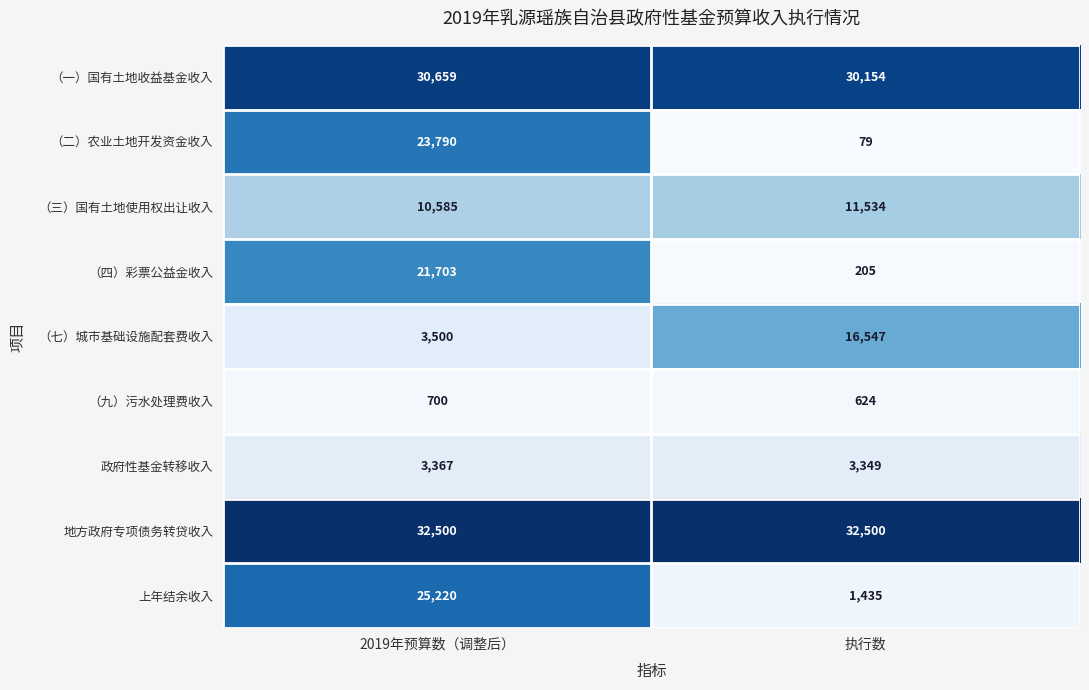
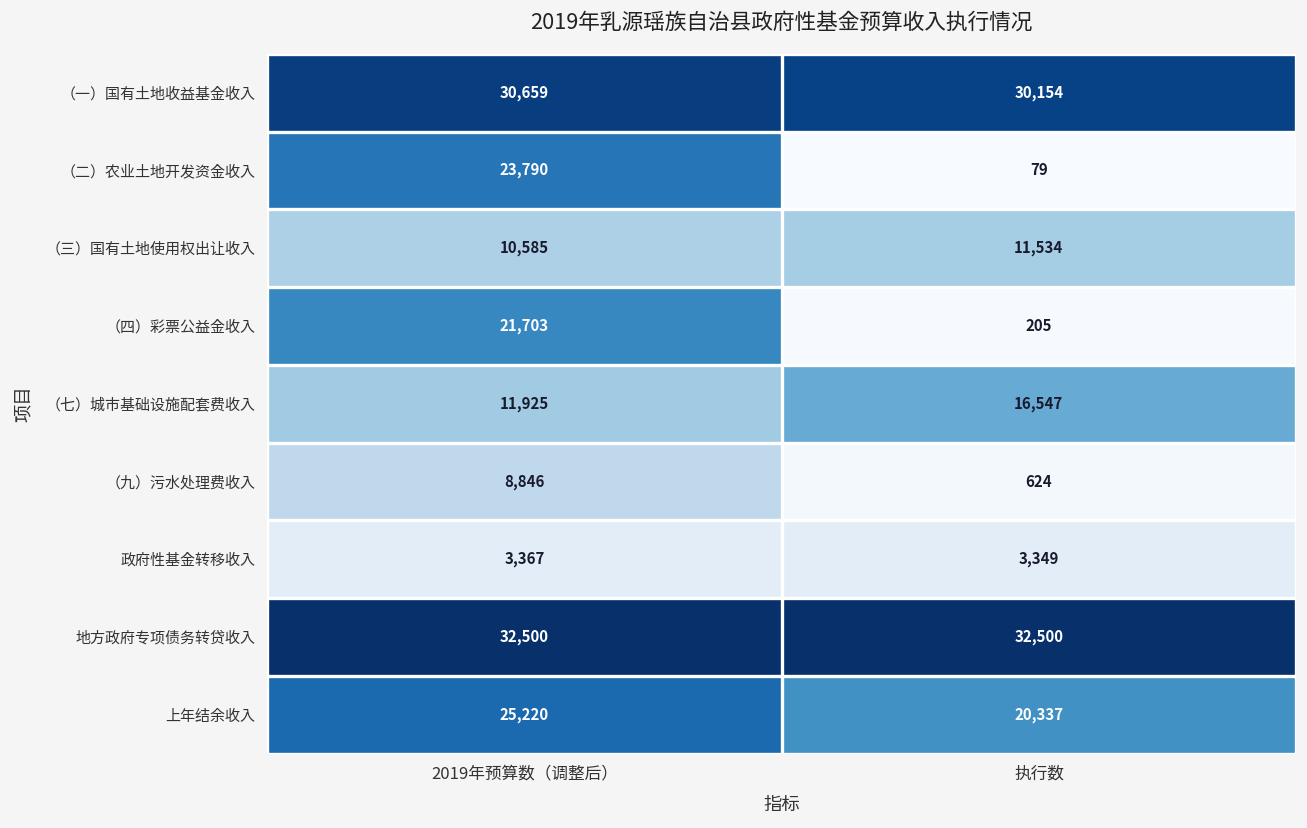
  {
    "（一）国有土地收益基金收入": {
      "2019年预算数（调整后）": "30,659",
      "执行数": "30,154"
    },
    "（二）农业土地开发资金收入": {
      "2019年预算数（调整后）": "23,790",
      "执行数": "79"
    },
    "（三）国有土地使用权出让收入": {
      "2019年预算数（调整后）": "10,585",
      "执行数": "11,534"
    },
    "（四）彩票公益金收入": {
      "2019年预算数（调整后）": "21,703",
      "执行数": "205"
    },
    "（七）城市基础设施配套费收入": {
-     "2019年预算数（调整后）": "3,500",
+     "2019年预算数（调整后）": "11,925",
      "执行数": "16,547"
    },
    "（九）污水处理费收入": {
-     "2019年预算数（调整后）": "700",
+     "2019年预算数（调整后）": "8,846",
      "执行数": "624"
    },
    "政府性基金转移收入": {
      "2019年预算数（调整后）": "3,367",
      "执行数": "3,349"
    },
    "地方政府专项债务转贷收入": {
      "2019年预算数（调整后）": "32,500",
      "执行数": "32,500"
    },
    "上年结余收入": {
      "2019年预算数（调整后）": "25,220",
-     "执行数": "1,435"
+     "执行数": "20,337"
    }
  }
